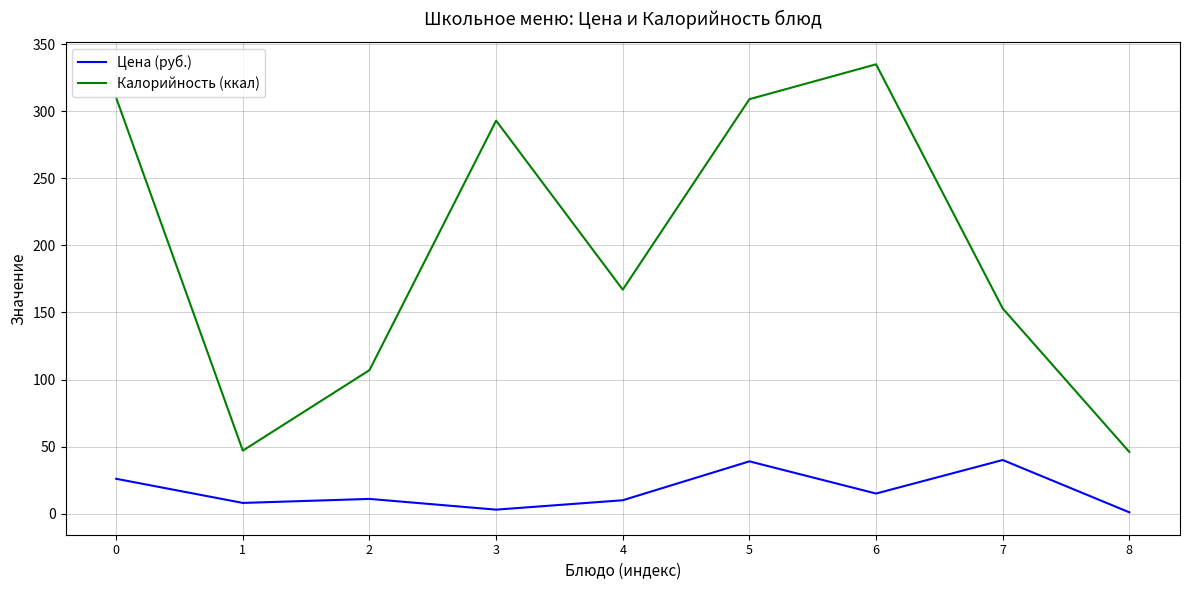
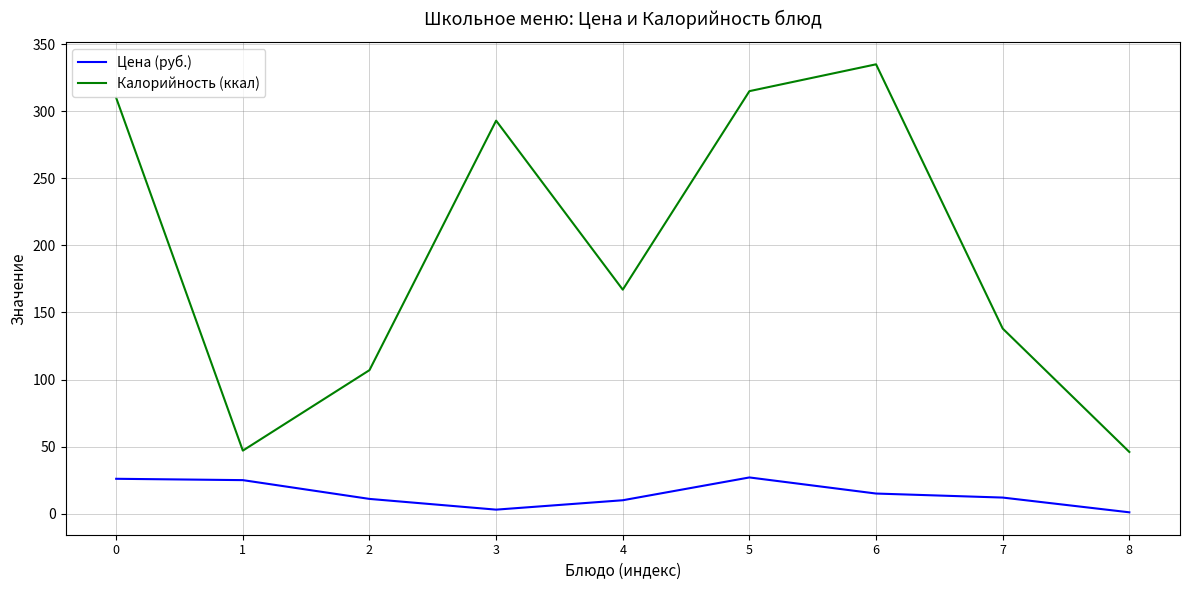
  {
    "Цена (руб.)": {
      "0": 26,
-     "1": 8,
+     "1": 25,
      "2": 11,
      "3": 3,
      "4": 10,
-     "5": 39,
+     "5": 27,
      "6": 15,
-     "7": 40,
+     "7": 12,
      "8": 1
    },
    "Калорийность (ккал)": {
      "0": 310,
      "1": 47,
      "2": 107,
      "3": 293,
      "4": 167,
-     "5": 309,
+     "5": 315,
      "6": 335,
-     "7": 153,
+     "7": 138,
      "8": 46
    }
  }
